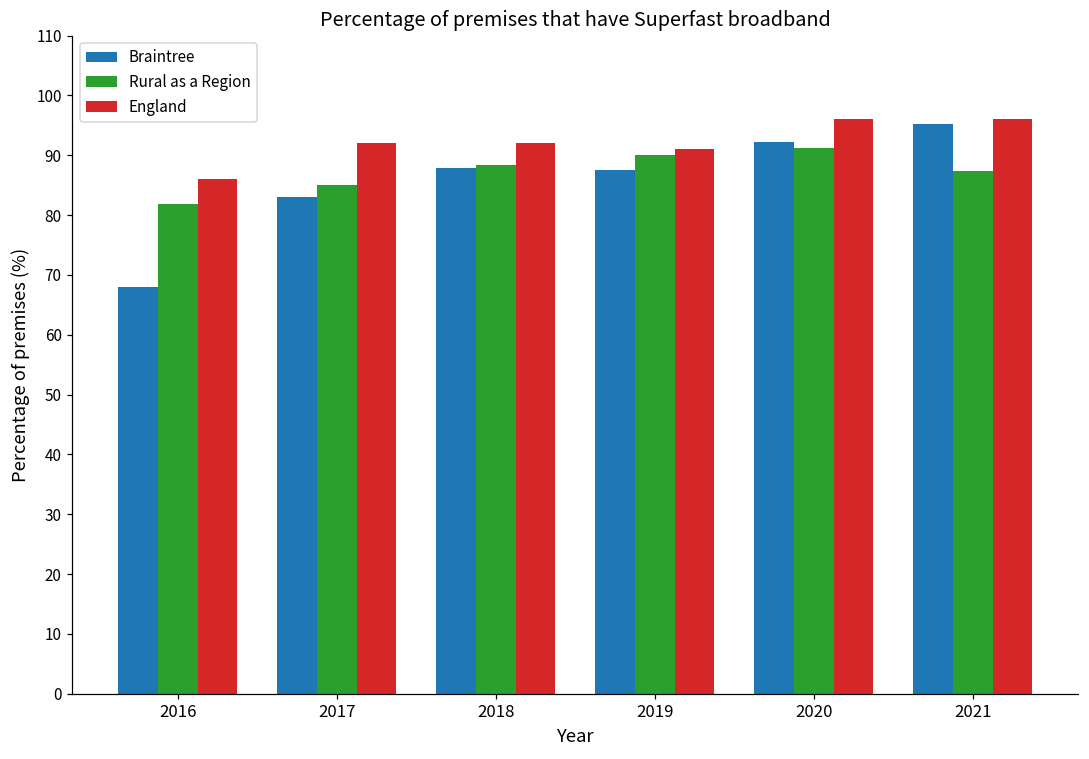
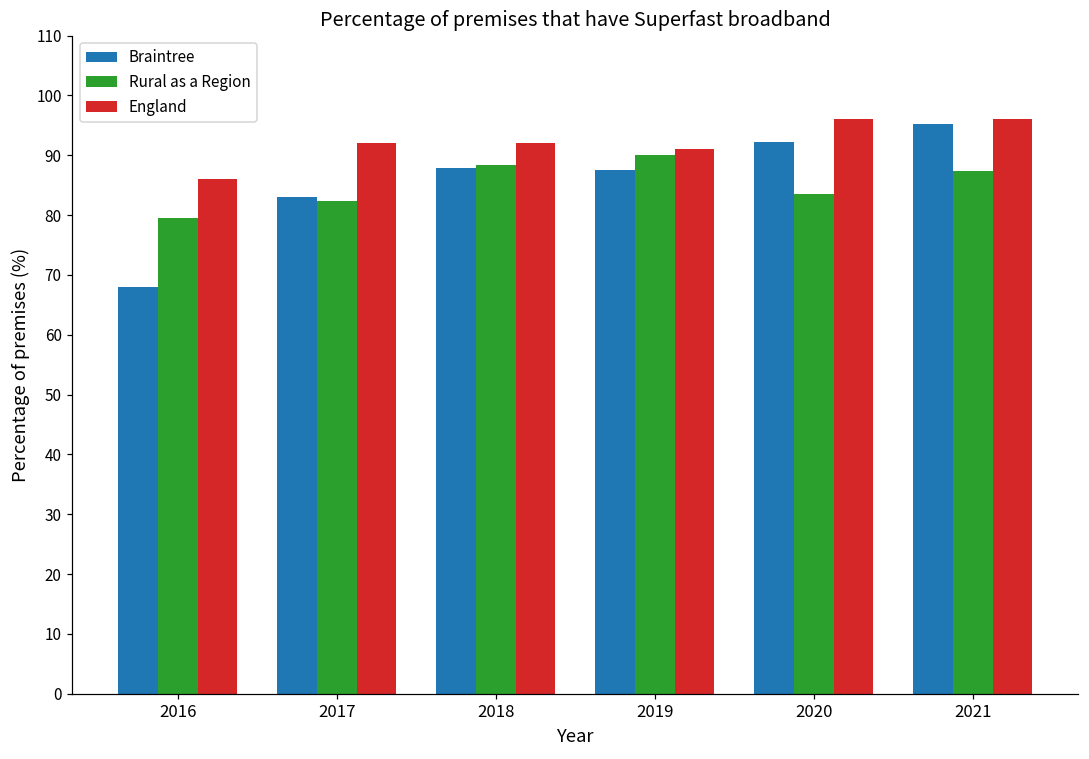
  {
    "Braintree": {
      "2016": 68,
      "2017": 83,
      "2018": 88,
      "2019": 88,
      "2020": 92,
      "2021": 95
    },
    "Rural as a Region": {
-     "2016": 82,
-     "2017": 85,
+     "2016": 79,
+     "2017": 82,
      "2018": 88,
      "2019": 90,
-     "2020": 91,
+     "2020": 83,
      "2021": 87
    },
    "England": {
      "2016": 86,
      "2017": 92,
      "2018": 92,
      "2019": 91,
      "2020": 96,
      "2021": 96
    }
  }
